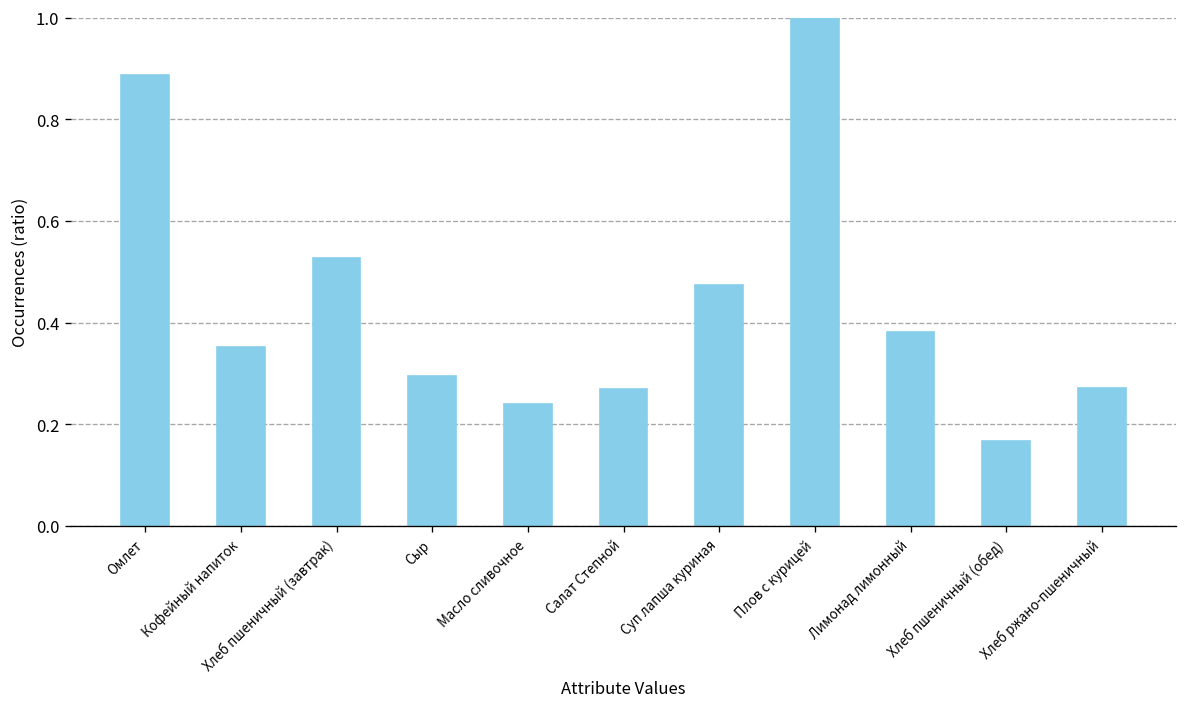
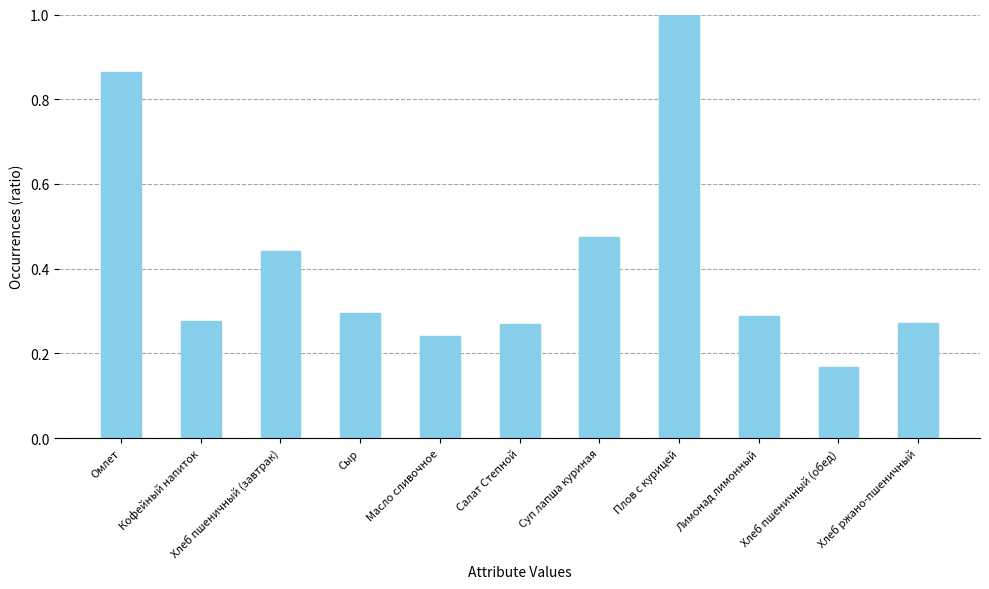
  {
-   "Омлет": 0.89,
-   "Кофейный напиток": 0.35,
-   "Хлеб пшеничный (завтрак)": 0.53,
+   "Омлет": 0.87,
+   "Кофейный напиток": 0.28,
+   "Хлеб пшеничный (завтрак)": 0.44,
    "Сыр": 0.29,
    "Масло сливочное": 0.24,
    "Салат Степной": 0.27,
    "Суп лапша куриная": 0.47,
    "Плов с курицей": 1.00,
-   "Лимонад лимонный": 0.38,
+   "Лимонад лимонный": 0.29,
    "Хлеб пшеничный (обед)": 0.17,
    "Хлеб ржано-пшеничный": 0.27
  }
